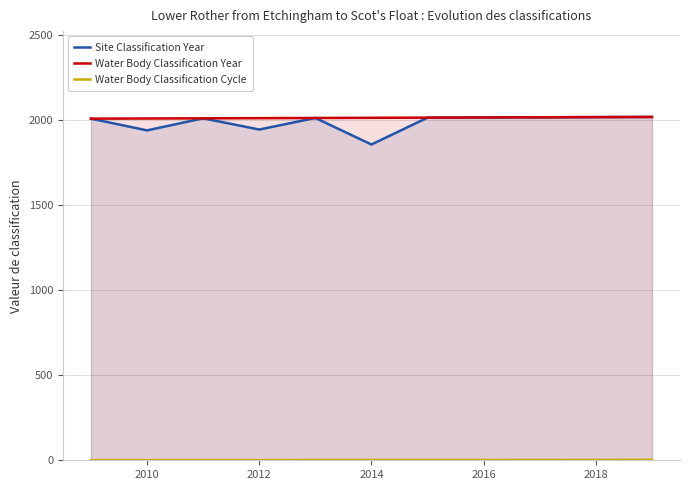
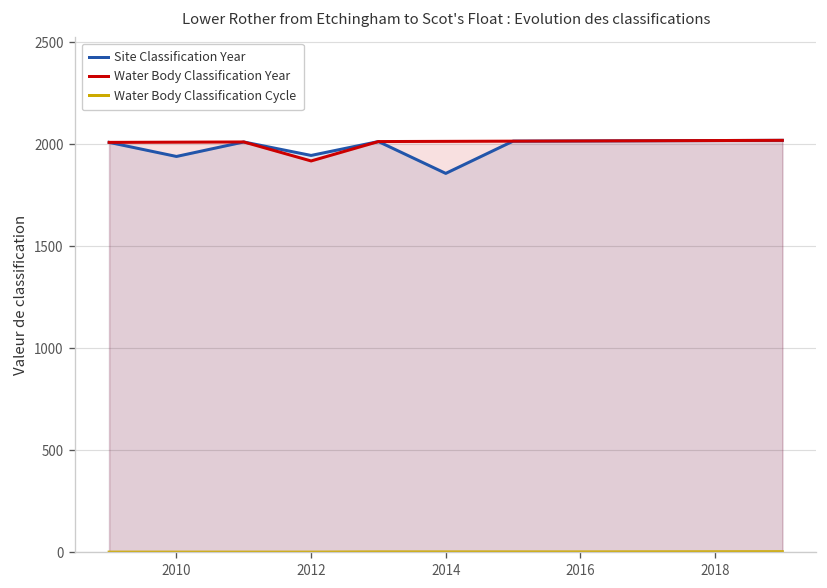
  {
    "Site Classification Year": {
      "2010": 1940,
      "2012": 1950,
      "2014": 1860
    },
    "Water Body Classification Year": {
      "2010": 2010,
-     "2012": 2010,
+     "2012": 1920,
      "2014": 2010
    },
    "Water Body Classification Cycle": {
      "2010": 0,
      "2012": 0,
      "2014": 0,
      "2016": 0
    }
  }
